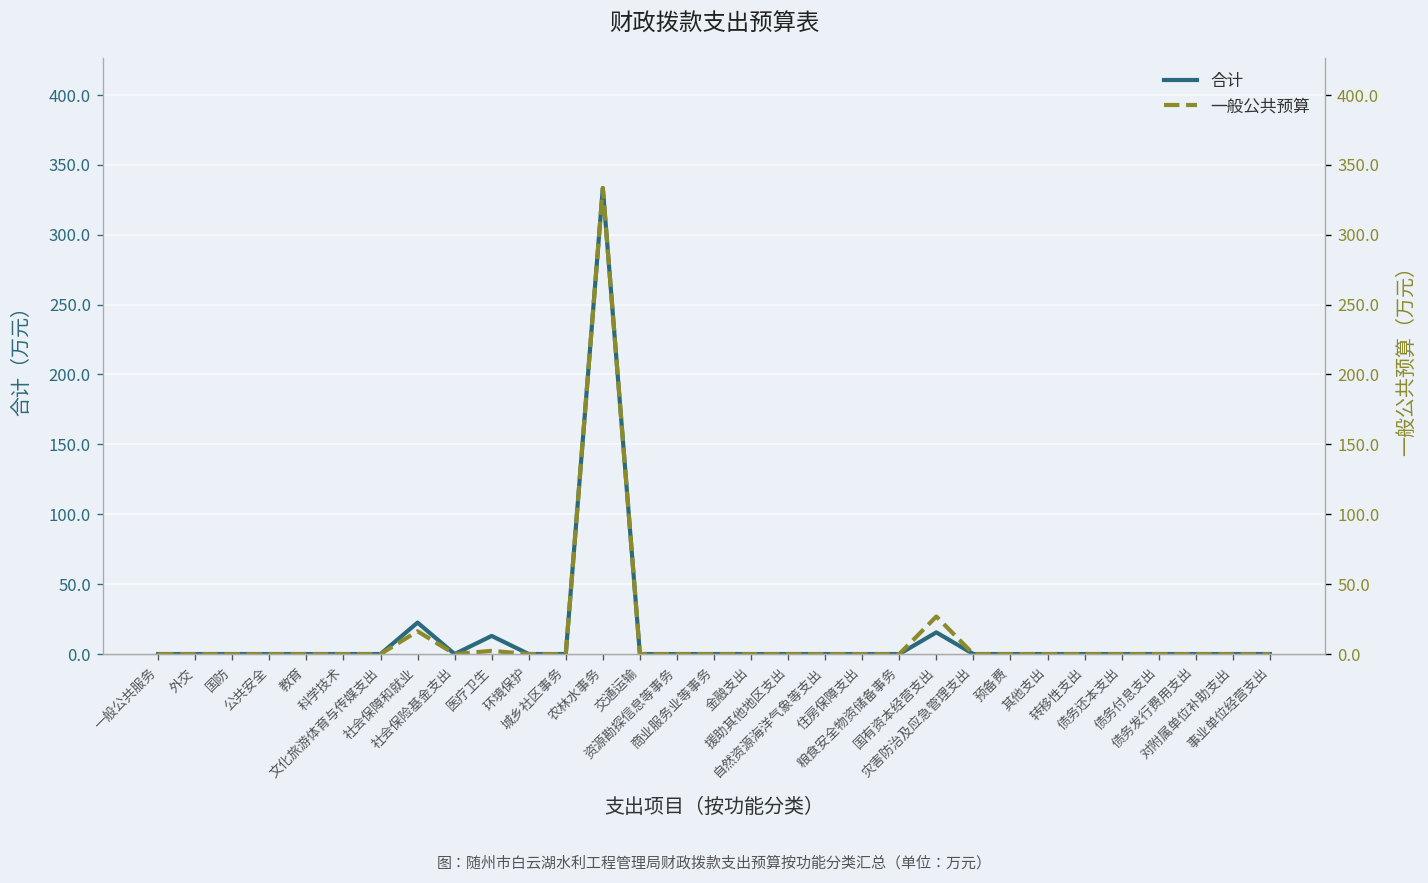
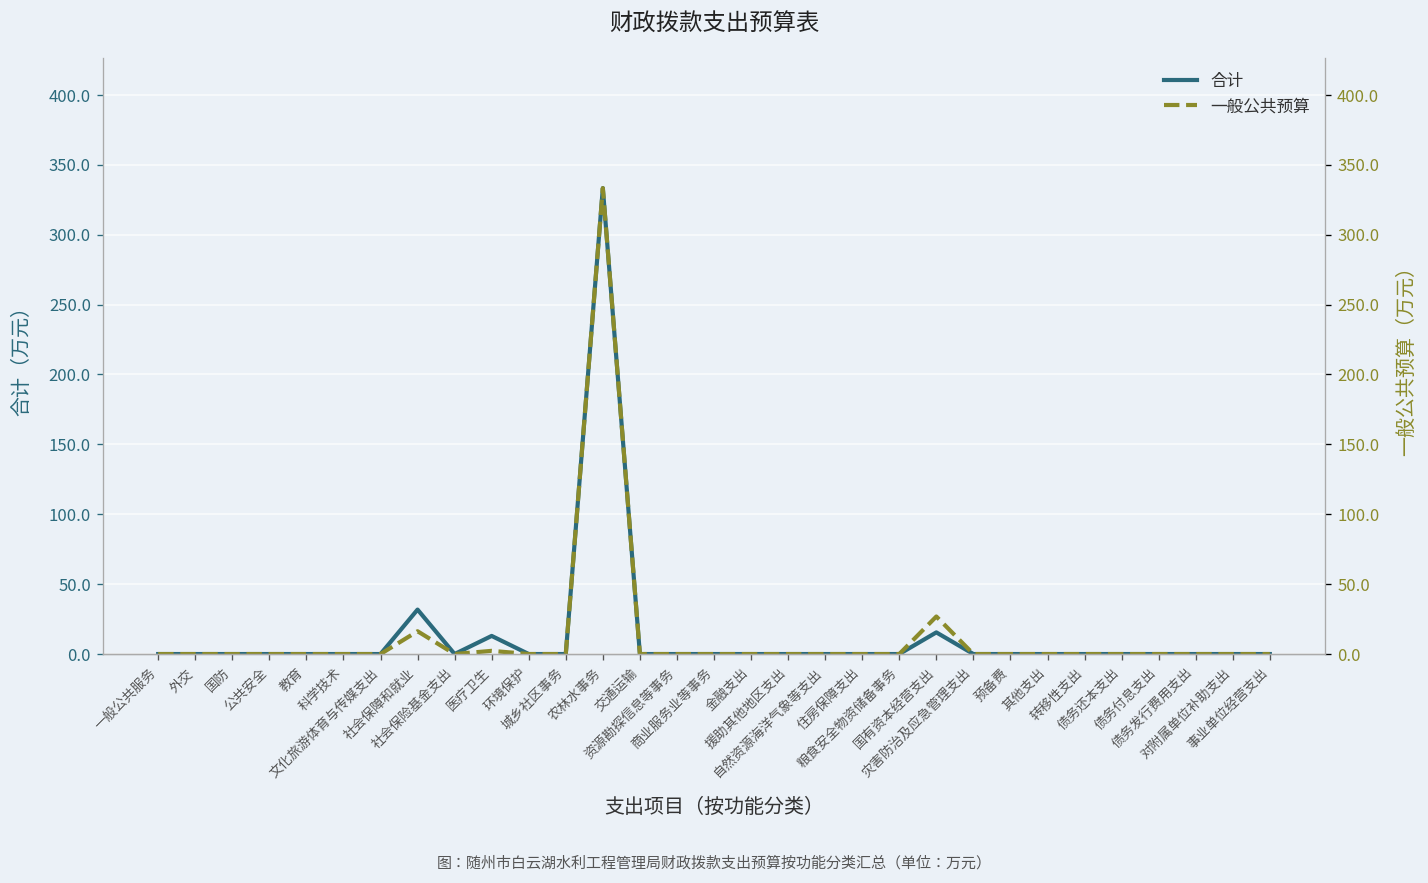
  {
    "合计": {
      "一般公共服务": 0,
      "外交": 0,
      "国防": 0,
      "公共安全": 0,
      "教育": 0,
      "科学技术": 0,
      "文化旅游体育与传媒支出": 0,
-     "社会保障和就业": 23,
+     "社会保障和就业": 32,
      "社会保险基金支出": 0,
      "医疗卫生": 13,
      "环境保护": 0,
      "城乡社区事务": 0,
      "农林水事务": 333,
      "交通运输": 0,
      "资源勘探信息等事务": 0,
      "商业服务业等事务": 0,
      "金融支出": 0,
      "援助其他地区支出": 0,
      "自然资源海洋气象等支出": 0,
      "住房保障支出": 0,
      "粮食安全物资储备事务": 0,
      "国有资本经营支出": 15,
      "灾害防治及应急管理支出": 0,
      "预备费": 0,
      "其他支出": 0,
      "转移性支出": 0,
      "债务还本支出": 0,
      "债务付息支出": 0,
      "债务发行费用支出": 0,
      "对附属单位补助支出": 0,
      "事业单位经营支出": 0
    },
    "一般公共预算": {
      "一般公共服务": 0,
      "外交": 0,
      "国防": 0,
      "公共安全": 0,
      "教育": 0,
      "科学技术": 0,
      "文化旅游体育与传媒支出": 0,
      "社会保障和就业": 16,
      "社会保险基金支出": 0,
      "医疗卫生": 2,
      "环境保护": 0,
      "城乡社区事务": 0,
      "农林水事务": 333,
      "交通运输": 0,
      "资源勘探信息等事务": 0,
      "商业服务业等事务": 0,
      "金融支出": 0,
      "援助其他地区支出": 0,
      "自然资源海洋气象等支出": 0,
      "住房保障支出": 0,
      "粮食安全物资储备事务": 0,
      "国有资本经营支出": 27,
      "灾害防治及应急管理支出": 0,
      "预备费": 0,
      "其他支出": 0,
      "转移性支出": 0,
      "债务还本支出": 0,
      "债务付息支出": 0,
      "债务发行费用支出": 0,
      "对附属单位补助支出": 0,
      "事业单位经营支出": 0
    }
  }
